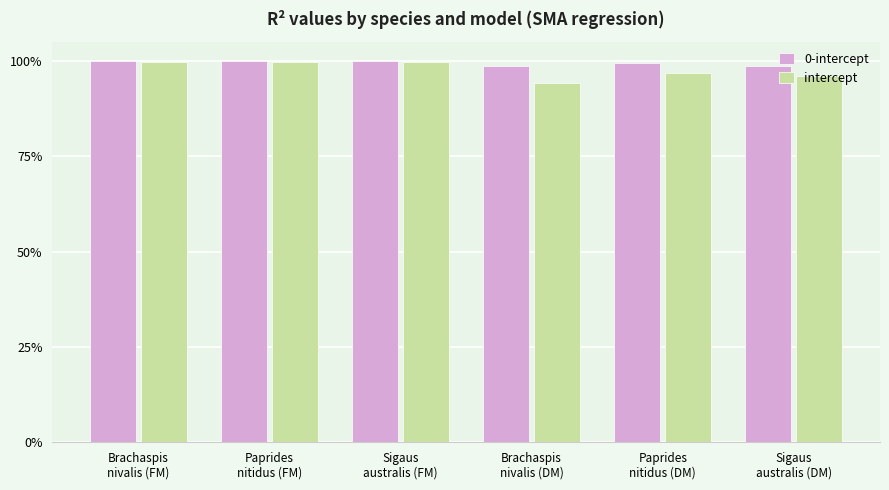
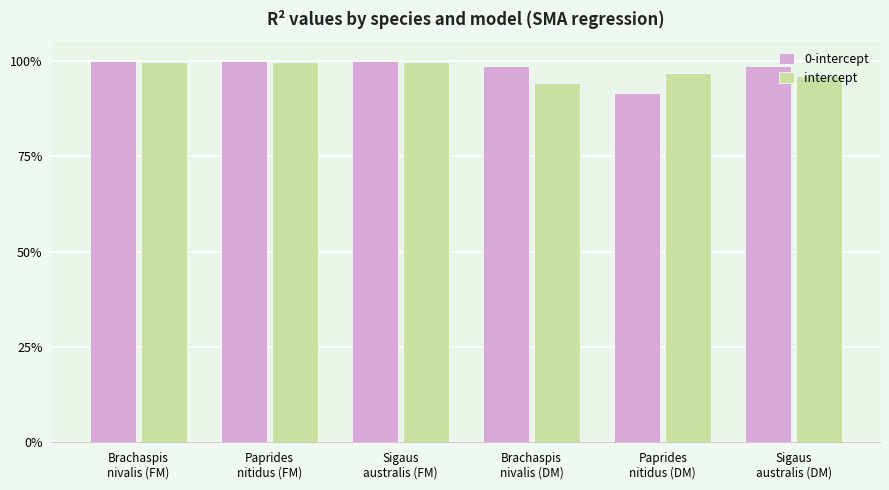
  {
    "0-intercept": {
      "Brachaspis nivalis (FM)": "100%",
      "Paprides nitidus (FM)": "100%",
      "Sigaus australis (FM)": "100%",
      "Brachaspis nivalis (DM)": "99%",
-     "Paprides nitidus (DM)": "99%",
+     "Paprides nitidus (DM)": "92%",
      "Sigaus australis (DM)": "99%"
    },
    "intercept": {
      "Brachaspis nivalis (FM)": "100%",
      "Paprides nitidus (FM)": "100%",
      "Sigaus australis (FM)": "100%",
      "Brachaspis nivalis (DM)": "94%",
      "Paprides nitidus (DM)": "97%",
      "Sigaus australis (DM)": "96%"
    }
  }
